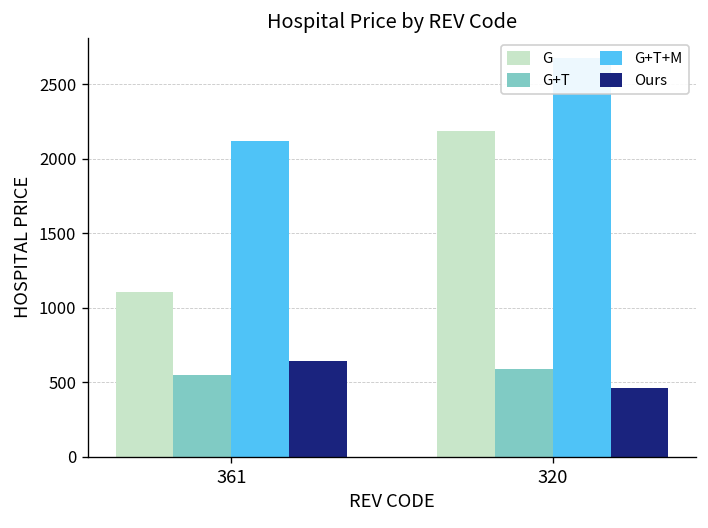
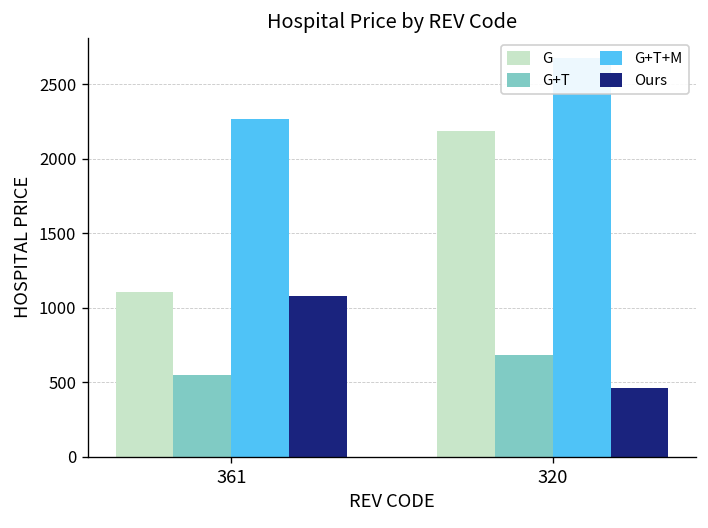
  {
    "G": {
      "361": 1110,
      "320": 2190
    },
    "G+T": {
      "361": 550,
-     "320": 590
+     "320": 690
    },
    "G+T+M": {
-     "361": 2120
+     "361": 2260
    },
    "Ours": {
-     "361": 640,
+     "361": 1080,
      "320": 460
    }
  }
